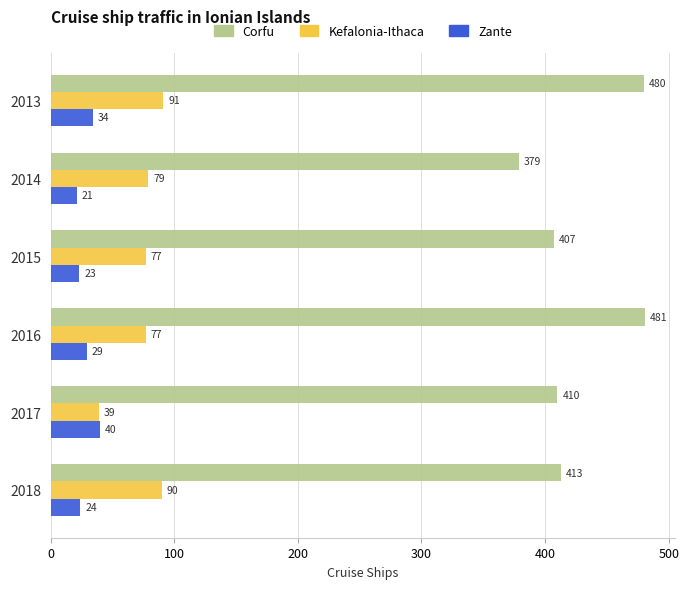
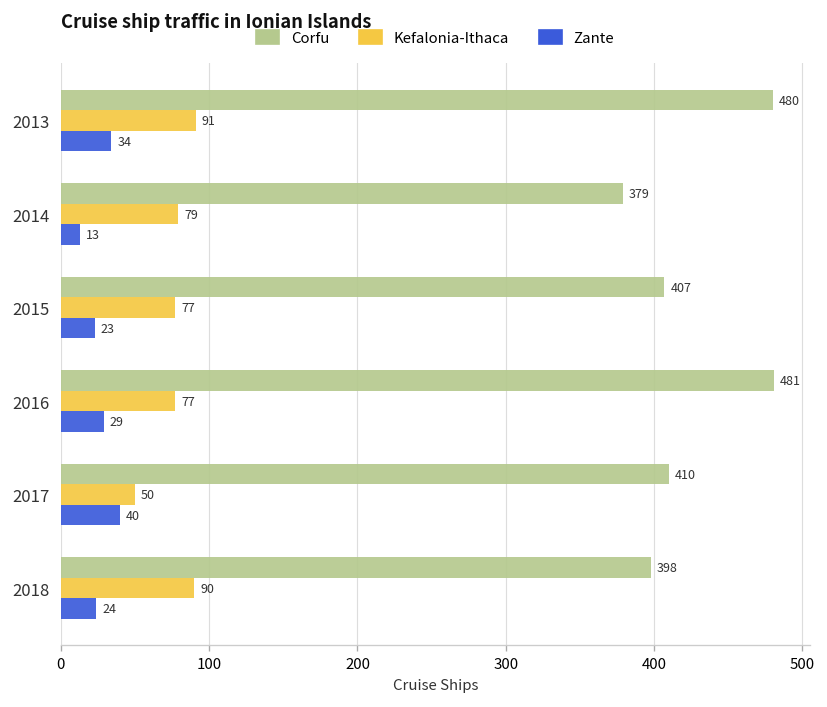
  {
    "Corfu": {
      "2013": 480,
      "2014": 379,
      "2015": 407,
      "2016": 481,
      "2017": 410,
-     "2018": 413
+     "2018": 398
    },
    "Kefalonia-Ithaca": {
      "2013": 91,
      "2014": 79,
      "2015": 77,
      "2016": 77,
-     "2017": 39,
+     "2017": 50,
      "2018": 90
    },
    "Zante": {
      "2013": 34,
-     "2014": 21,
+     "2014": 13,
      "2015": 23,
      "2016": 29,
      "2017": 40,
      "2018": 24
    }
  }
